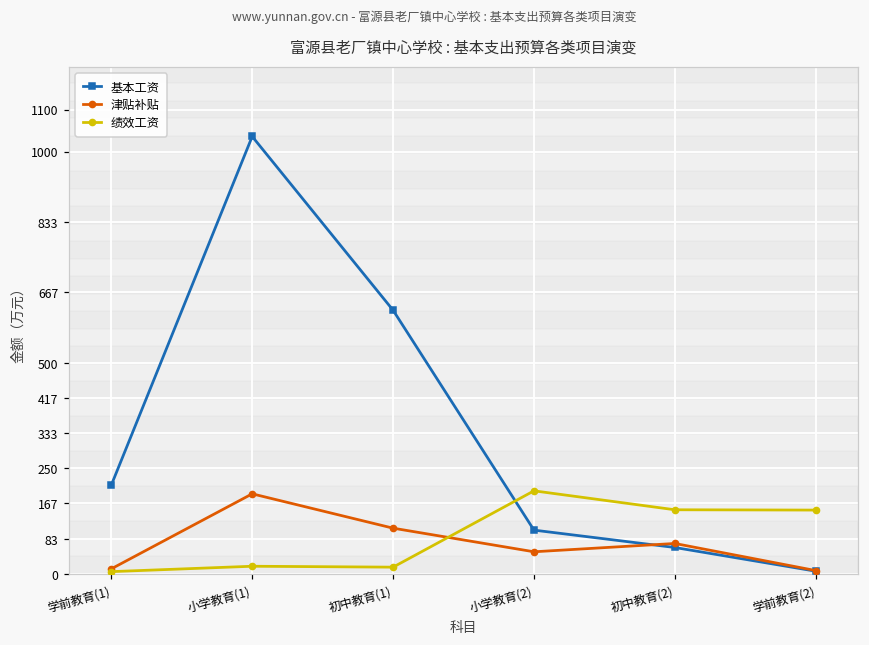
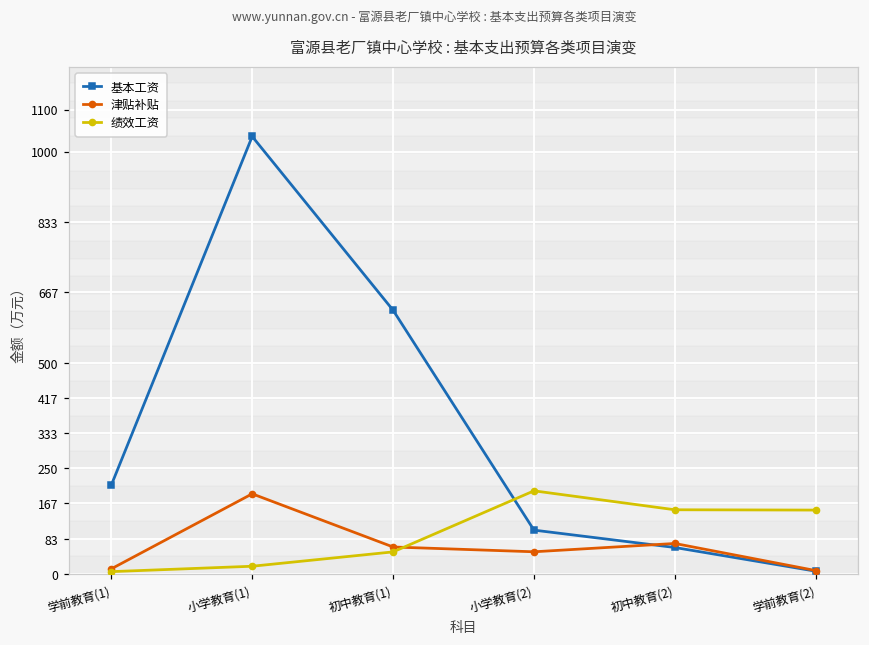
  {
    "基本工资": {
      "学前教育(1)": 210,
      "小学教育(1)": 1040,
      "初中教育(1)": 620,
      "小学教育(2)": 100,
      "初中教育(2)": 60
    },
    "津贴补贴": {
      "小学教育(1)": 190,
-     "初中教育(1)": 110,
+     "初中教育(1)": 60,
      "小学教育(2)": 50,
      "初中教育(2)": 70
    },
    "绩效工资": {
      "小学教育(1)": 20,
-     "初中教育(1)": 20,
+     "初中教育(1)": 50,
      "小学教育(2)": 200,
      "初中教育(2)": 150,
      "学前教育(2)": 150
    }
  }
